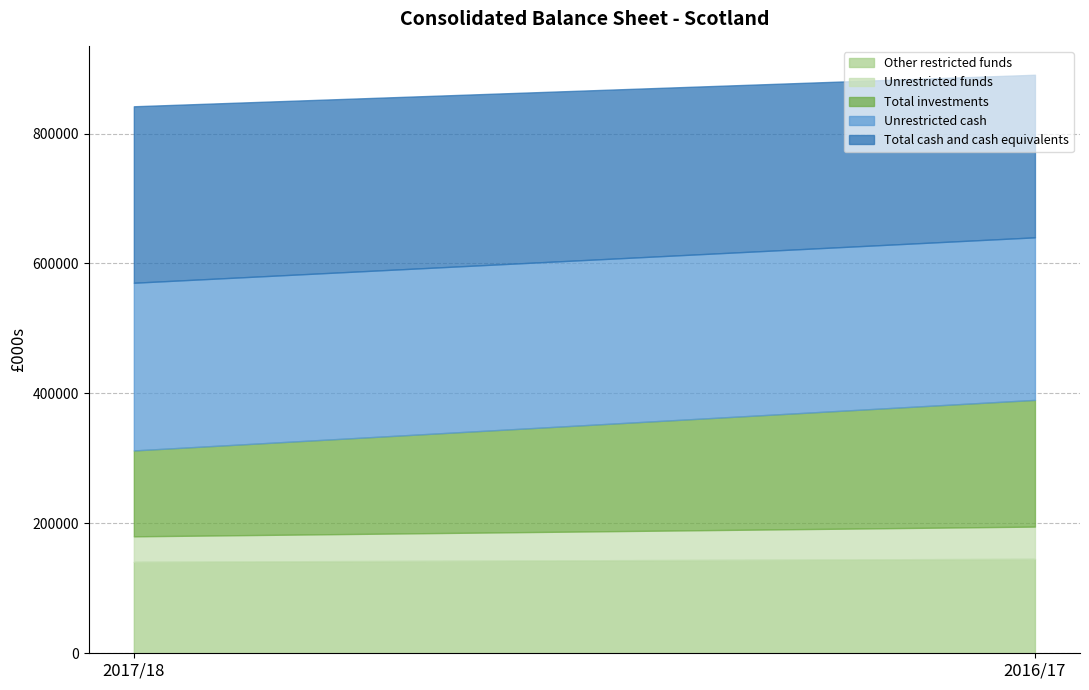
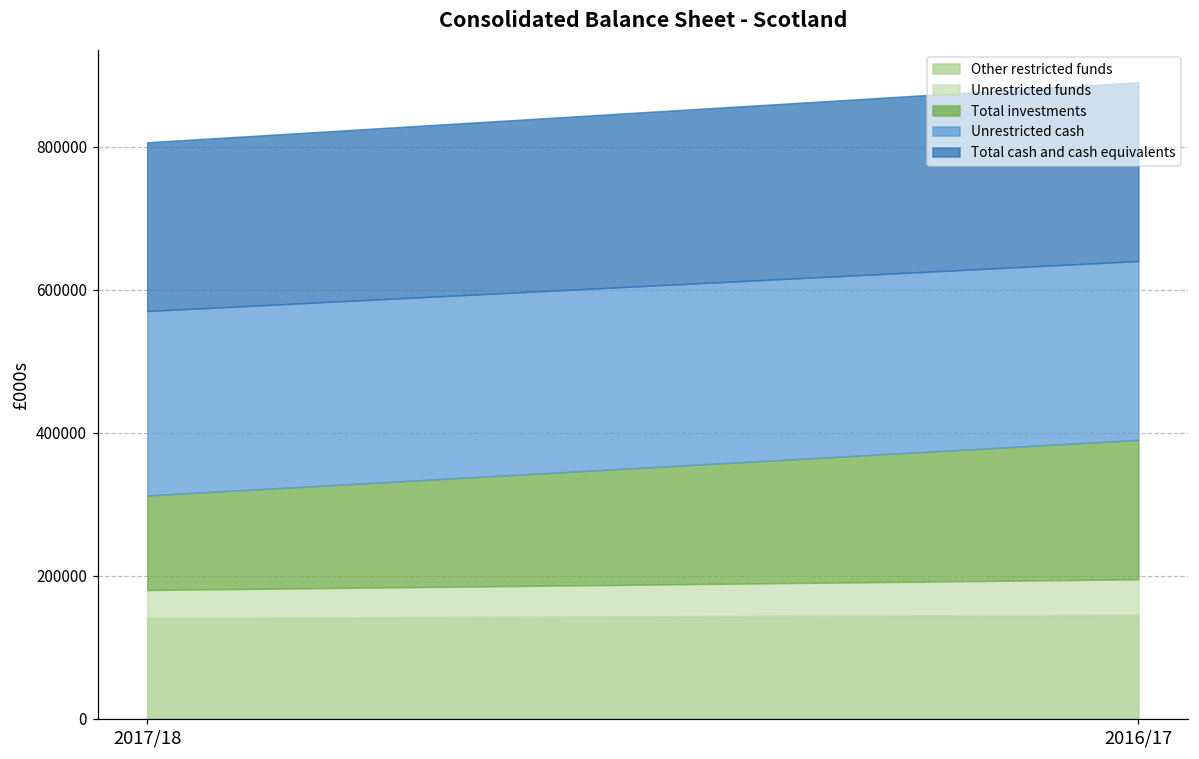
  {
    "Total investments": {
      "2017/18": 130000,
      "2016/17": 200000
    },
    "Unrestricted cash": {
      "2017/18": 260000,
      "2016/17": 250000
    },
    "Total cash and cash equivalents": {
-     "2017/18": 270000
+     "2017/18": 240000
    }
  }
